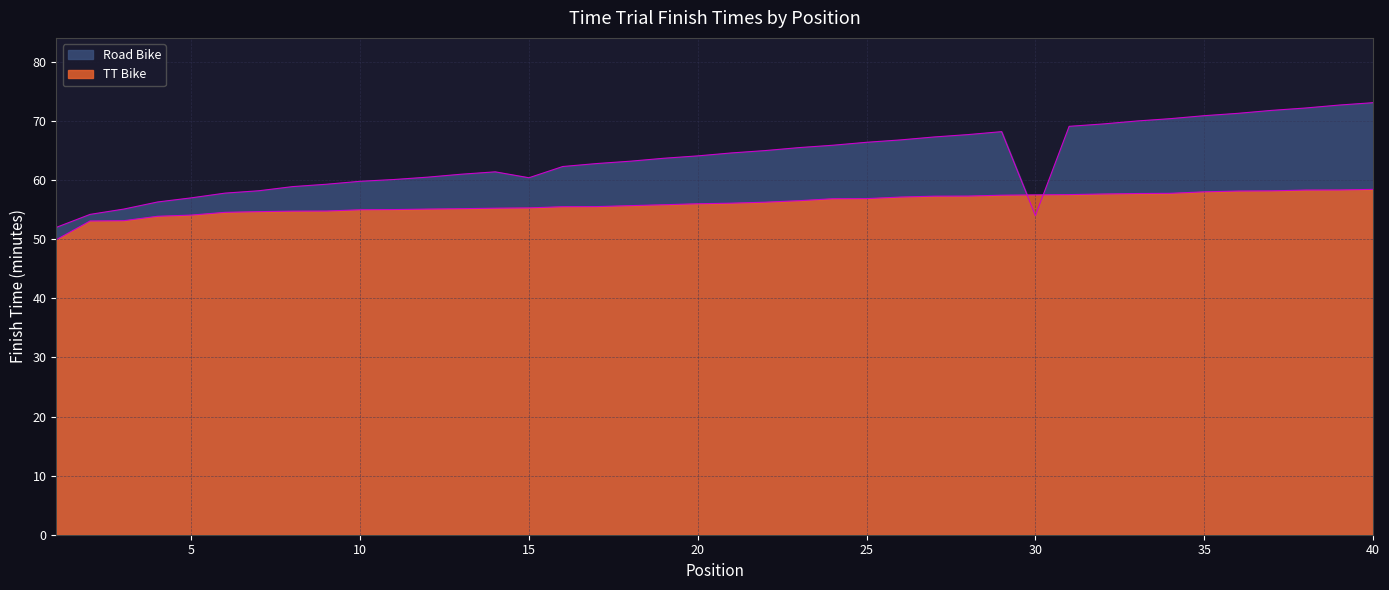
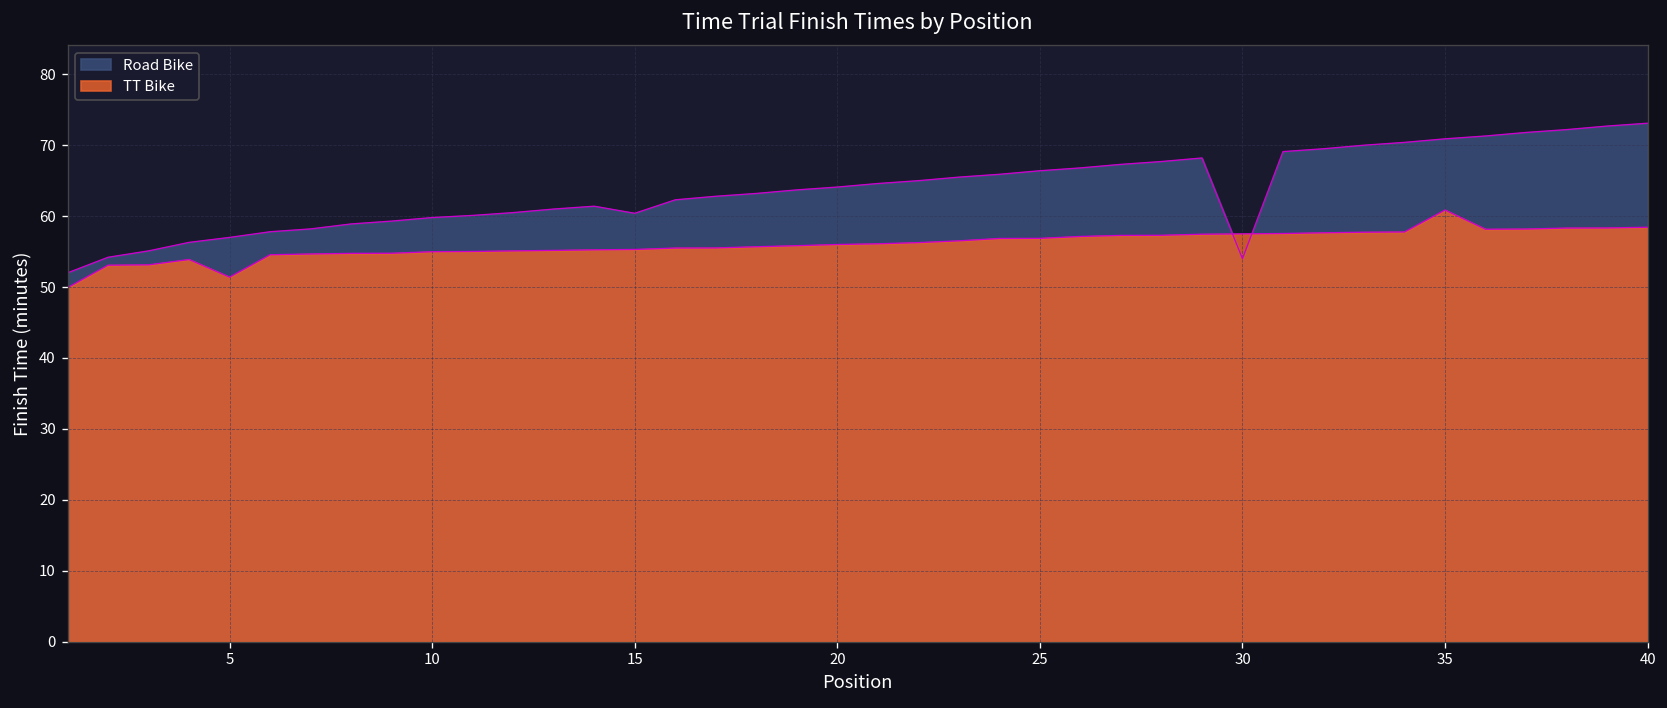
  {
    "Road Bike": {
      "5": 57,
      "10": 60,
      "15": 60,
      "20": 64,
      "25": 66,
      "30": 54,
      "35": 71,
      "40": 73
    },
    "TT Bike": {
-     "5": 54,
+     "5": 51,
      "10": 55,
      "15": 55,
      "20": 56,
      "25": 57,
      "30": 58,
-     "35": 58,
+     "35": 61,
      "40": 58
    }
  }
